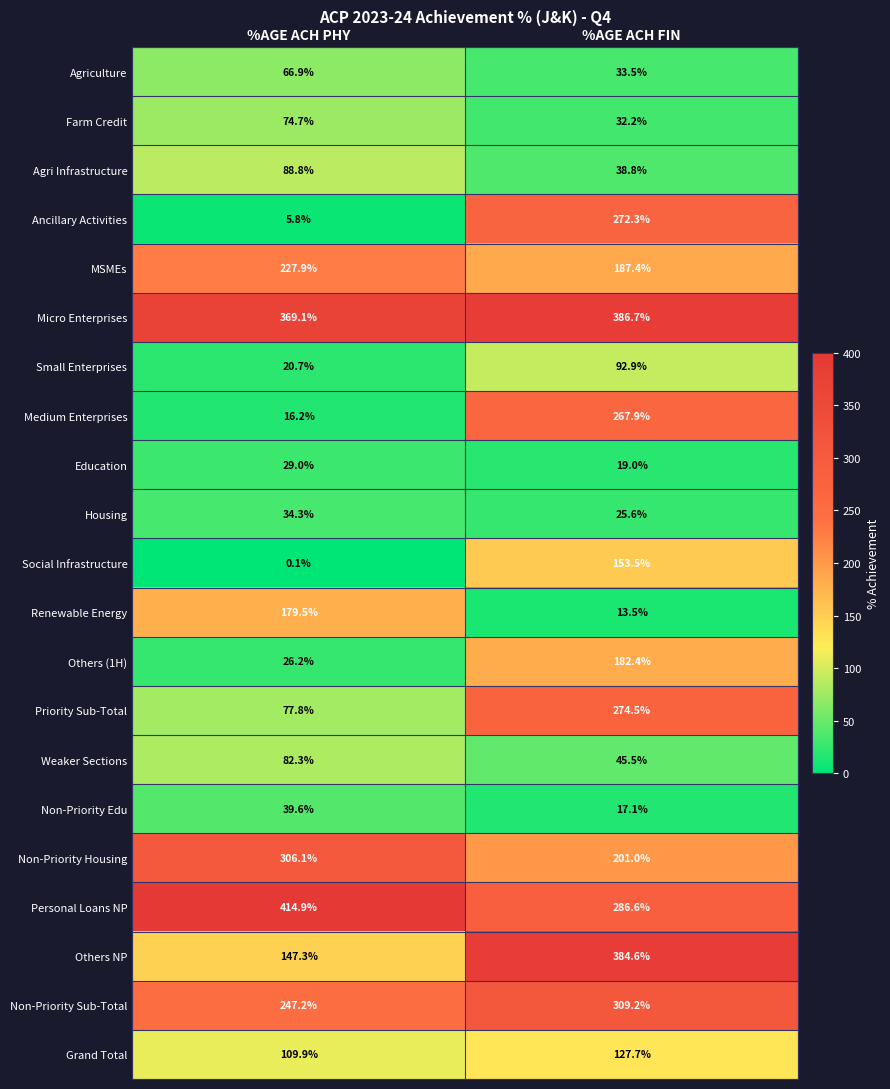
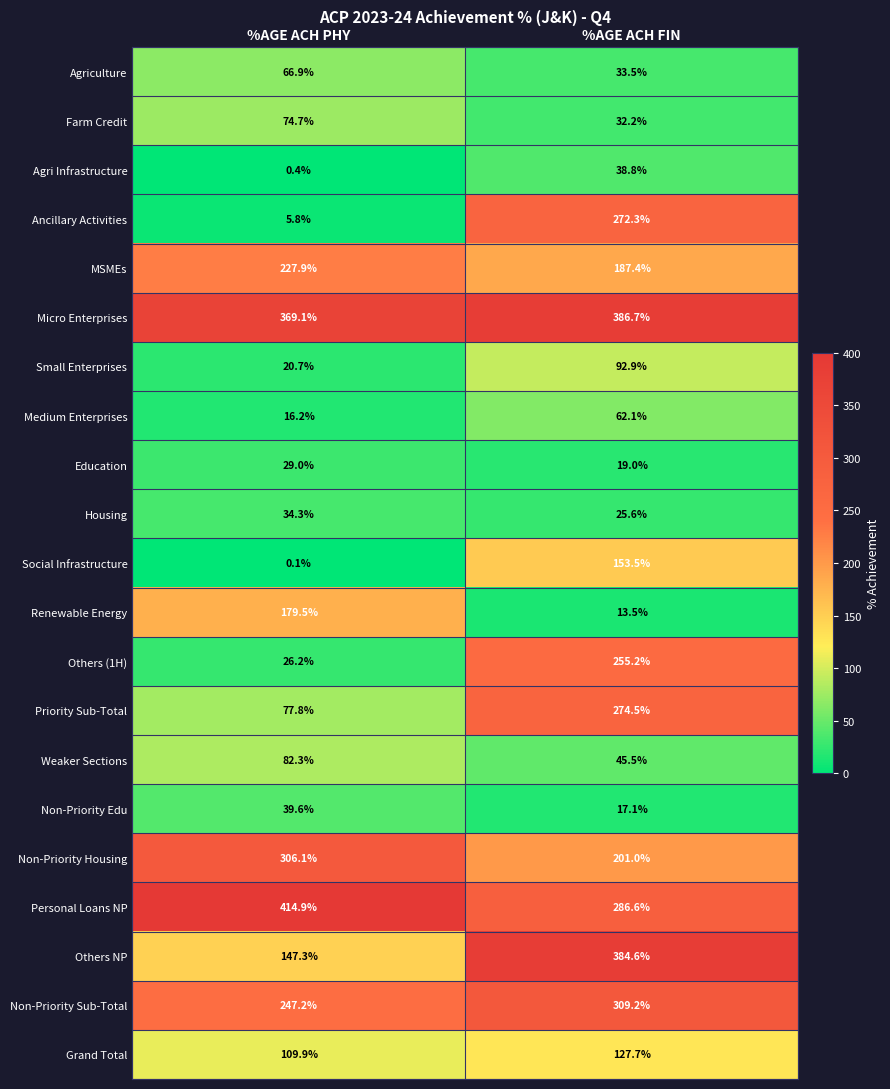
  {
    "Agriculture": {
      "%AGE ACH PHY": "66.9%",
      "%AGE ACH FIN": "33.5%"
    },
    "Farm Credit": {
      "%AGE ACH PHY": "74.7%",
      "%AGE ACH FIN": "32.2%"
    },
    "Agri Infrastructure": {
-     "%AGE ACH PHY": "88.8%",
+     "%AGE ACH PHY": "0.4%",
      "%AGE ACH FIN": "38.8%"
    },
    "Ancillary Activities": {
      "%AGE ACH PHY": "5.8%",
      "%AGE ACH FIN": "272.3%"
    },
    "MSMEs": {
      "%AGE ACH PHY": "227.9%",
      "%AGE ACH FIN": "187.4%"
    },
    "Micro Enterprises": {
      "%AGE ACH PHY": "369.1%",
      "%AGE ACH FIN": "386.7%"
    },
    "Small Enterprises": {
      "%AGE ACH PHY": "20.7%",
      "%AGE ACH FIN": "92.9%"
    },
    "Medium Enterprises": {
      "%AGE ACH PHY": "16.2%",
-     "%AGE ACH FIN": "267.9%"
+     "%AGE ACH FIN": "62.1%"
    },
    "Education": {
      "%AGE ACH PHY": "29.0%",
      "%AGE ACH FIN": "19.0%"
    },
    "Housing": {
      "%AGE ACH PHY": "34.3%",
      "%AGE ACH FIN": "25.6%"
    },
    "Social Infrastructure": {
      "%AGE ACH PHY": "0.1%",
      "%AGE ACH FIN": "153.5%"
    },
    "Renewable Energy": {
      "%AGE ACH PHY": "179.5%",
      "%AGE ACH FIN": "13.5%"
    },
    "Others (1H)": {
      "%AGE ACH PHY": "26.2%",
-     "%AGE ACH FIN": "182.4%"
+     "%AGE ACH FIN": "255.2%"
    },
    "Priority Sub-Total": {
      "%AGE ACH PHY": "77.8%",
      "%AGE ACH FIN": "274.5%"
    },
    "Weaker Sections": {
      "%AGE ACH PHY": "82.3%",
      "%AGE ACH FIN": "45.5%"
    },
    "Non-Priority Edu": {
      "%AGE ACH PHY": "39.6%",
      "%AGE ACH FIN": "17.1%"
    },
    "Non-Priority Housing": {
      "%AGE ACH PHY": "306.1%",
      "%AGE ACH FIN": "201.0%"
    },
    "Personal Loans NP": {
      "%AGE ACH PHY": "414.9%",
      "%AGE ACH FIN": "286.6%"
    },
    "Others NP": {
      "%AGE ACH PHY": "147.3%",
      "%AGE ACH FIN": "384.6%"
    },
    "Non-Priority Sub-Total": {
      "%AGE ACH PHY": "247.2%",
      "%AGE ACH FIN": "309.2%"
    },
    "Grand Total": {
      "%AGE ACH PHY": "109.9%",
      "%AGE ACH FIN": "127.7%"
    }
  }
